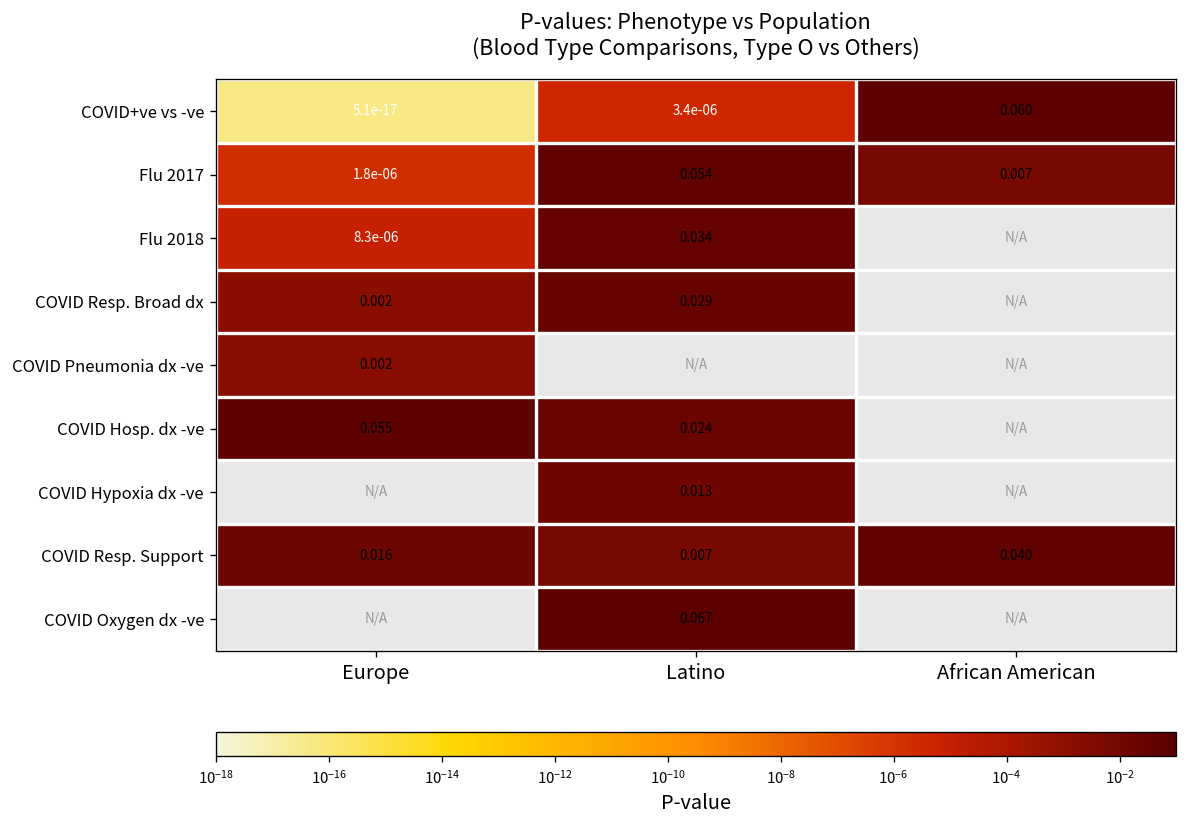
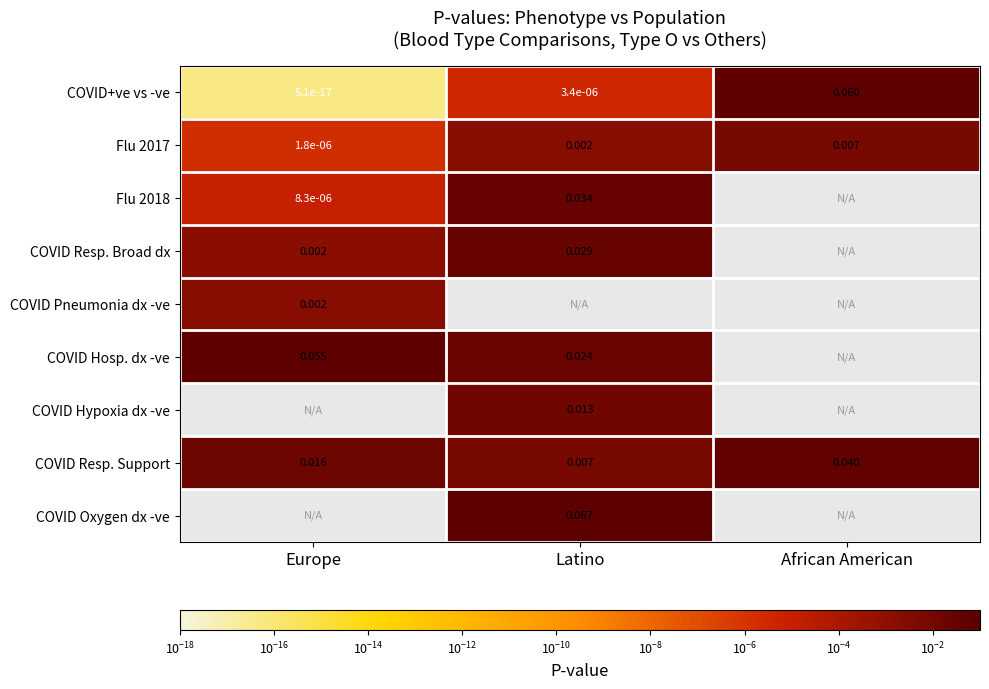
  {
    "COVID+ve vs -ve": {
      "Europe": "5.1e-17",
      "Latino": "3.4e-06",
      "African American": "0.060"
    },
    "Flu 2017": {
      "Europe": "1.8e-06",
-     "Latino": "0.054",
+     "Latino": "0.002",
      "African American": "0.007"
    },
    "Flu 2018": {
      "Europe": "8.3e-06",
      "Latino": "0.034"
    },
    "COVID Resp. Broad dx": {
      "Europe": "0.002",
      "Latino": "0.029"
    },
    "COVID Pneumonia dx -ve": {
      "Europe": "0.002"
    },
    "COVID Hosp. dx -ve": {
      "Europe": "0.055",
      "Latino": "0.024"
    },
    "COVID Hypoxia dx -ve": {
      "Latino": "0.013"
    },
    "COVID Resp. Support": {
      "Europe": "0.016",
      "Latino": "0.007",
      "African American": "0.040"
    },
    "COVID Oxygen dx -ve": {
      "Latino": "0.067"
    }
  }
